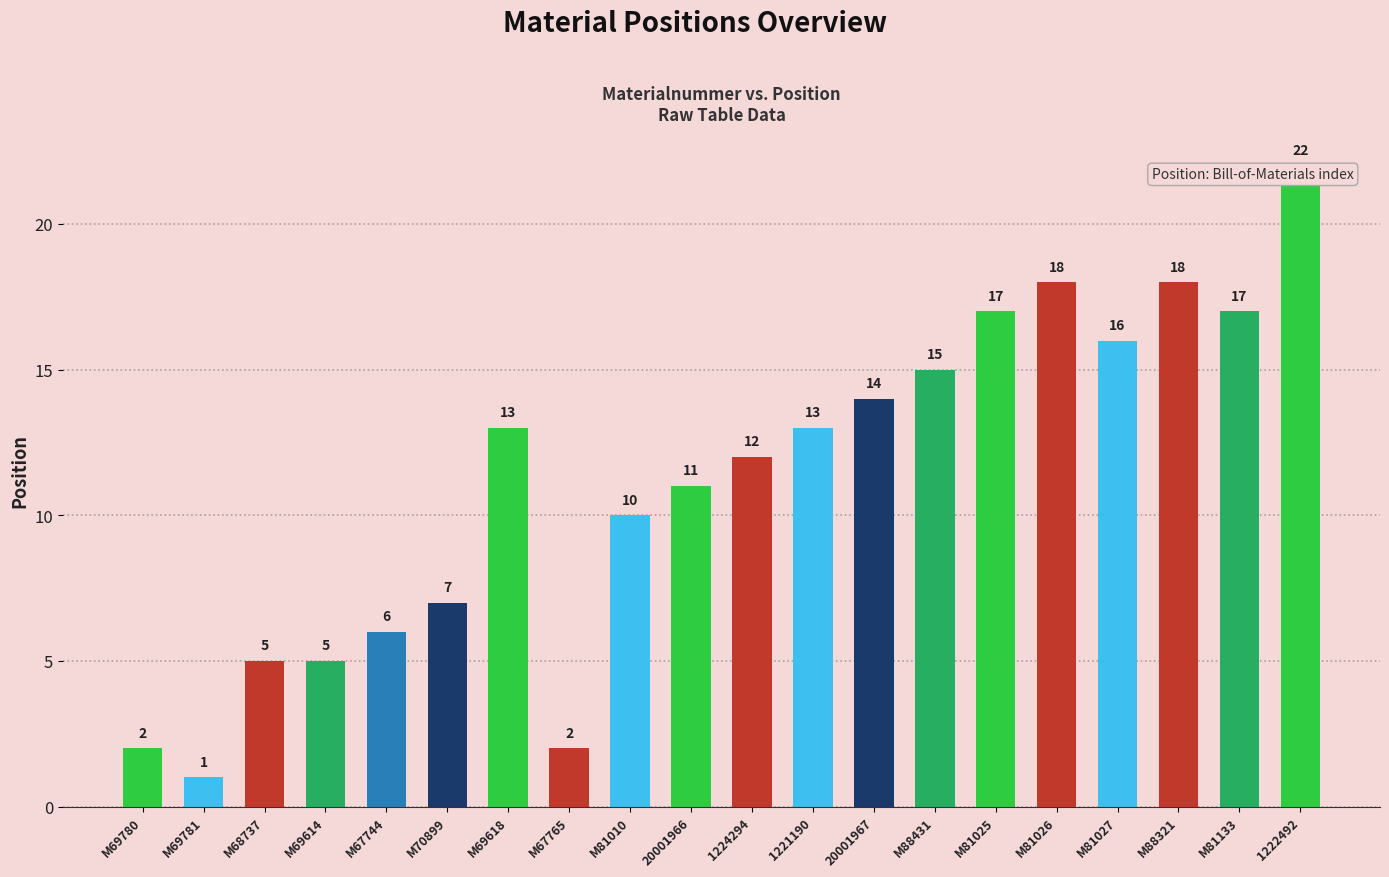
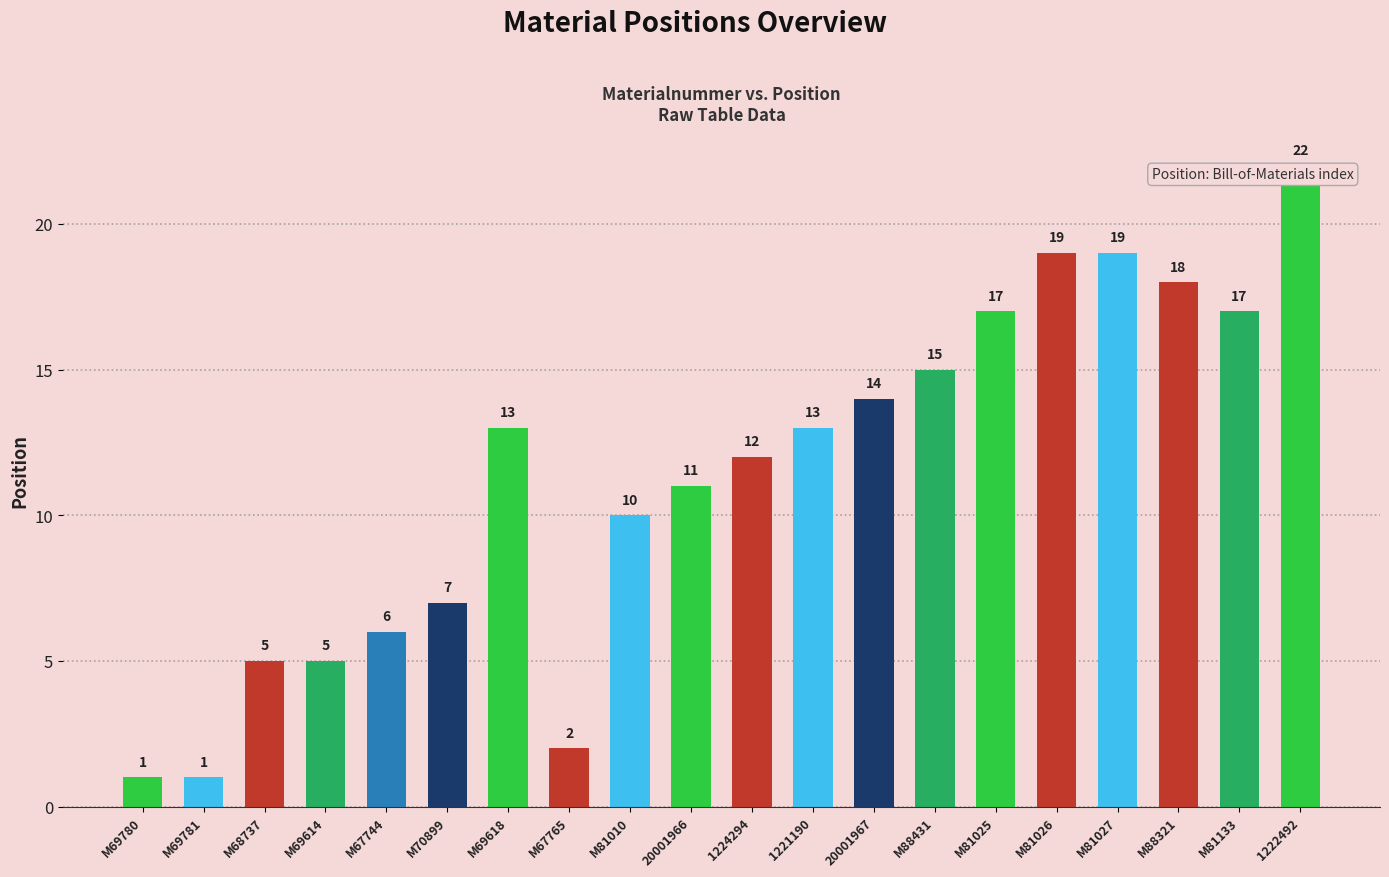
  {
-   "M69780": 2,
+   "M69780": 1,
    "M69781": 1,
    "M68737": 5,
    "M69614": 5,
    "M67744": 6,
    "M70899": 7,
    "M69618": 13,
    "M67765": 2,
    "M81010": 10,
    "20001966": 11,
    "1224294": 12,
    "1221190": 13,
    "20001967": 14,
    "M88431": 15,
    "M81025": 17,
-   "M81026": 18,
-   "M81027": 16,
+   "M81026": 19,
+   "M81027": 19,
    "M88321": 18,
    "M81133": 17
  }
